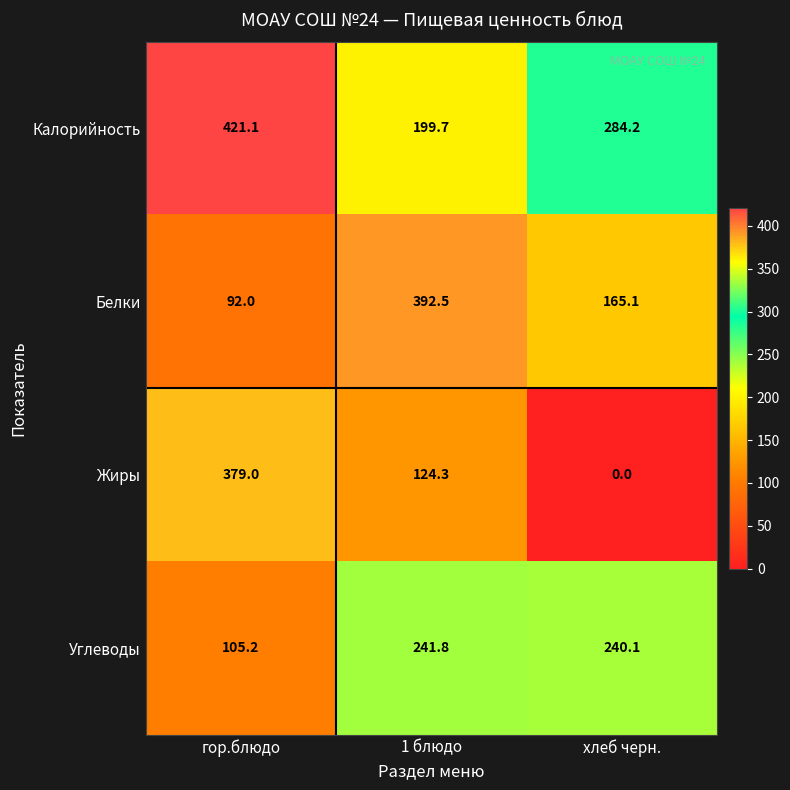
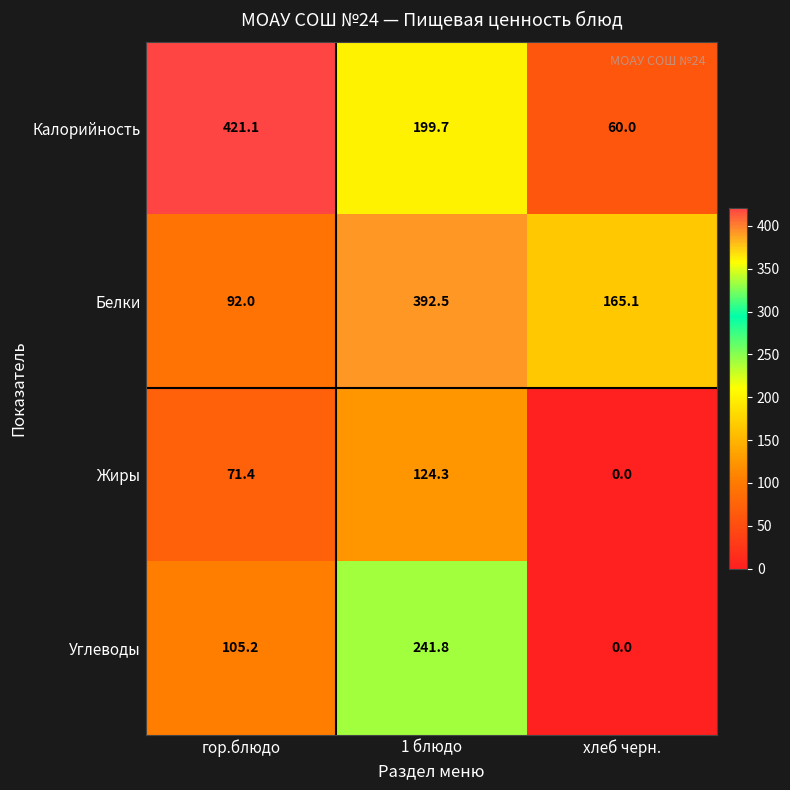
  {
    "Калорийность": {
      "гор.блюдо": 421.1,
      "1 блюдо": 199.7,
-     "хлеб черн.": 284.2
+     "хлеб черн.": 60.0
    },
    "Белки": {
      "гор.блюдо": 92.0,
      "1 блюдо": 392.5,
      "хлеб черн.": 165.1
    },
    "Жиры": {
-     "гор.блюдо": 379.0,
+     "гор.блюдо": 71.4,
      "1 блюдо": 124.3,
      "хлеб черн.": 0.0
    },
    "Углеводы": {
      "гор.блюдо": 105.2,
      "1 блюдо": 241.8,
-     "хлеб черн.": 240.1
+     "хлеб черн.": 0.0
    }
  }
